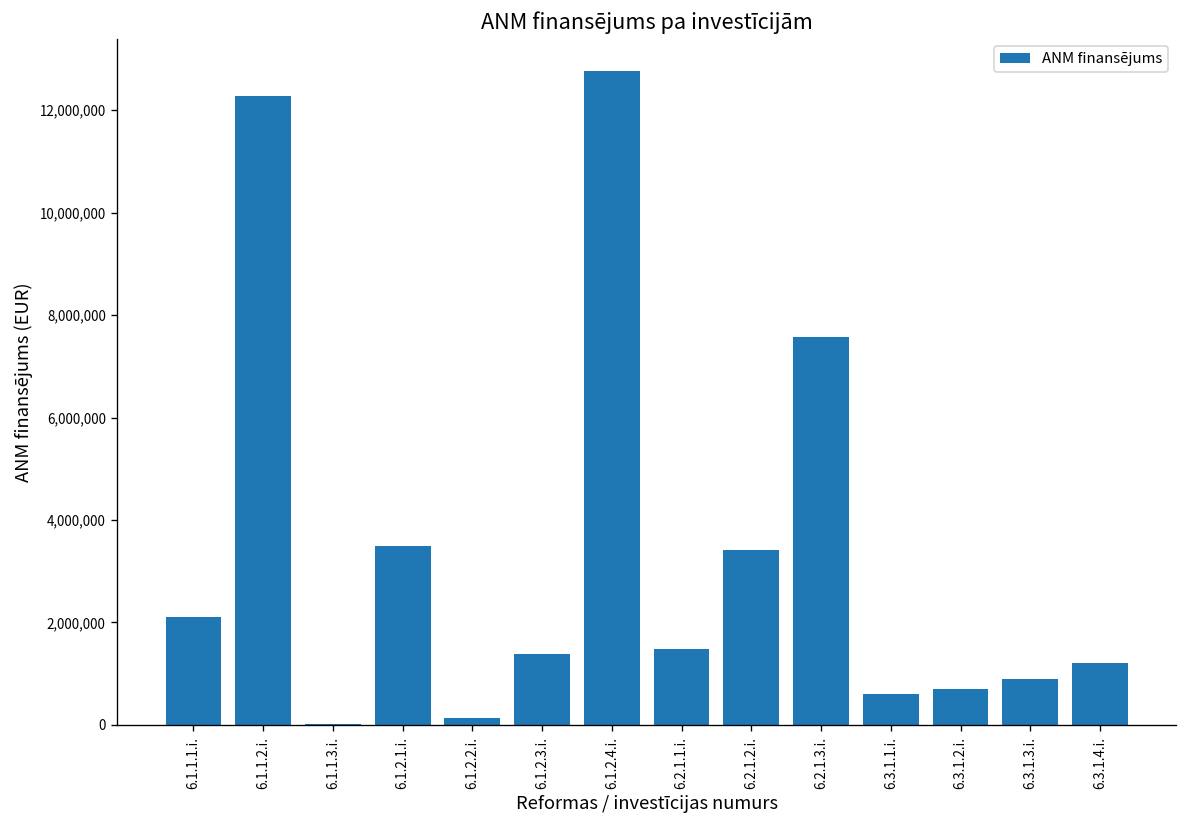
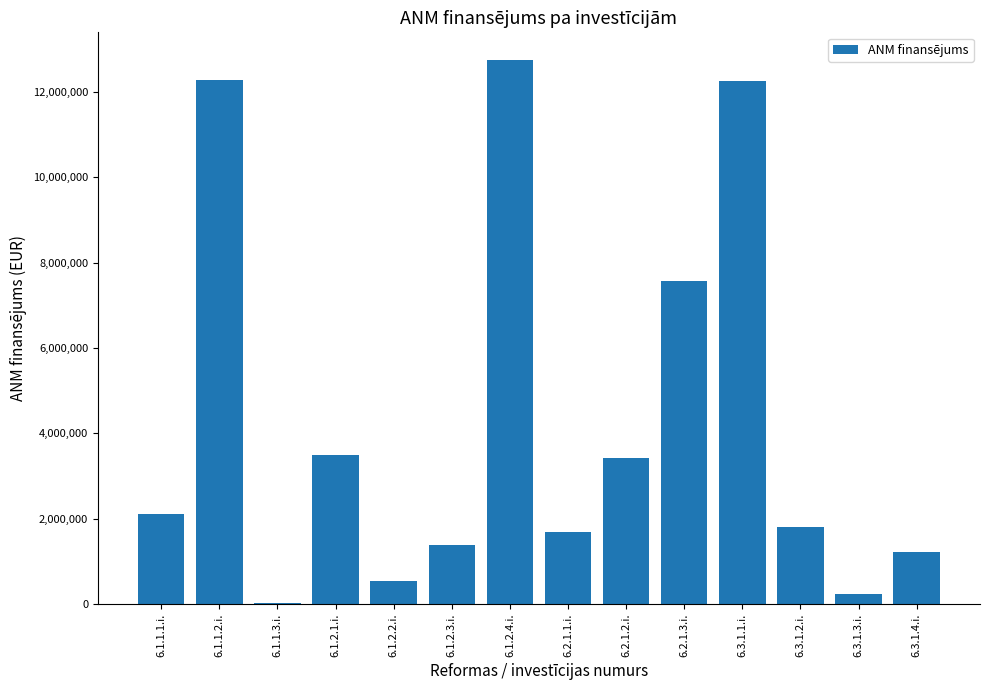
  {
    "6.1.1.1.i.": "2,100,000",
    "6.1.1.2.i.": "12,300,000",
    "6.1.2.1.i.": "3,500,000",
-   "6.1.2.2.i.": "100,000",
+   "6.1.2.2.i.": "500,000",
    "6.1.2.3.i.": "1,400,000",
    "6.1.2.4.i.": "12,800,000",
-   "6.2.1.1.i.": "1,500,000",
+   "6.2.1.1.i.": "1,700,000",
    "6.2.1.2.i.": "3,400,000",
    "6.2.1.3.i.": "7,600,000",
-   "6.3.1.1.i.": "600,000",
-   "6.3.1.2.i.": "700,000",
-   "6.3.1.3.i.": "900,000",
+   "6.3.1.1.i.": "12,300,000",
+   "6.3.1.2.i.": "1,800,000",
+   "6.3.1.3.i.": "200,000",
    "6.3.1.4.i.": "1,200,000"
  }
